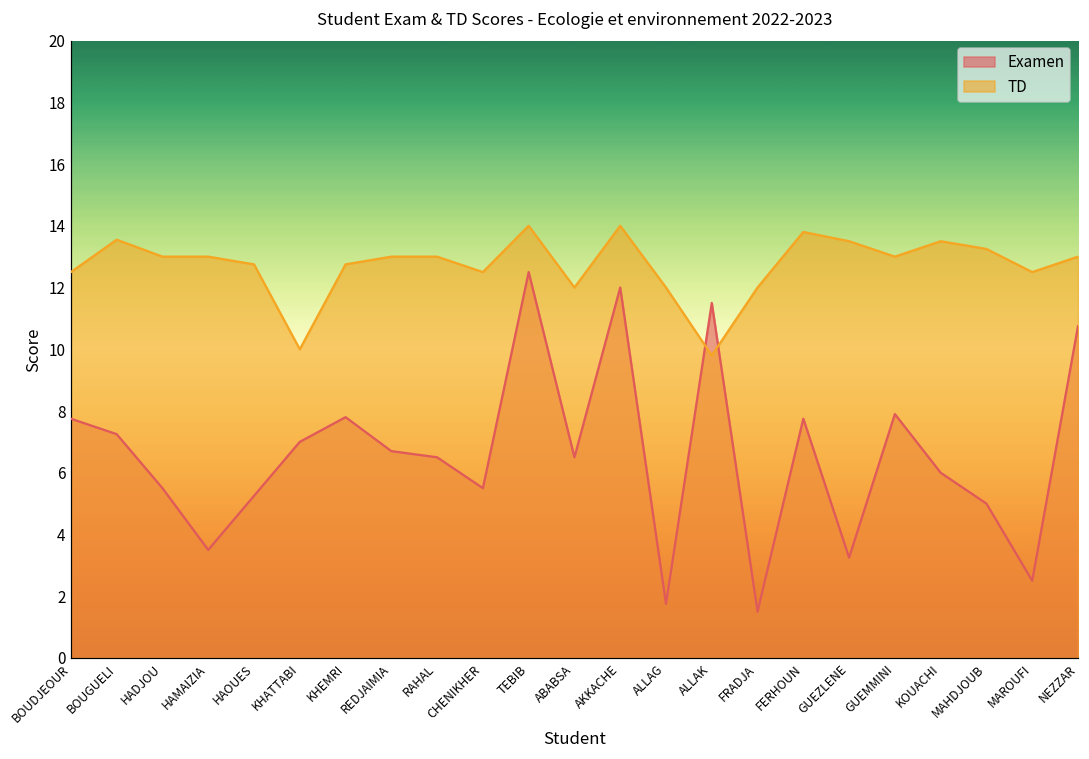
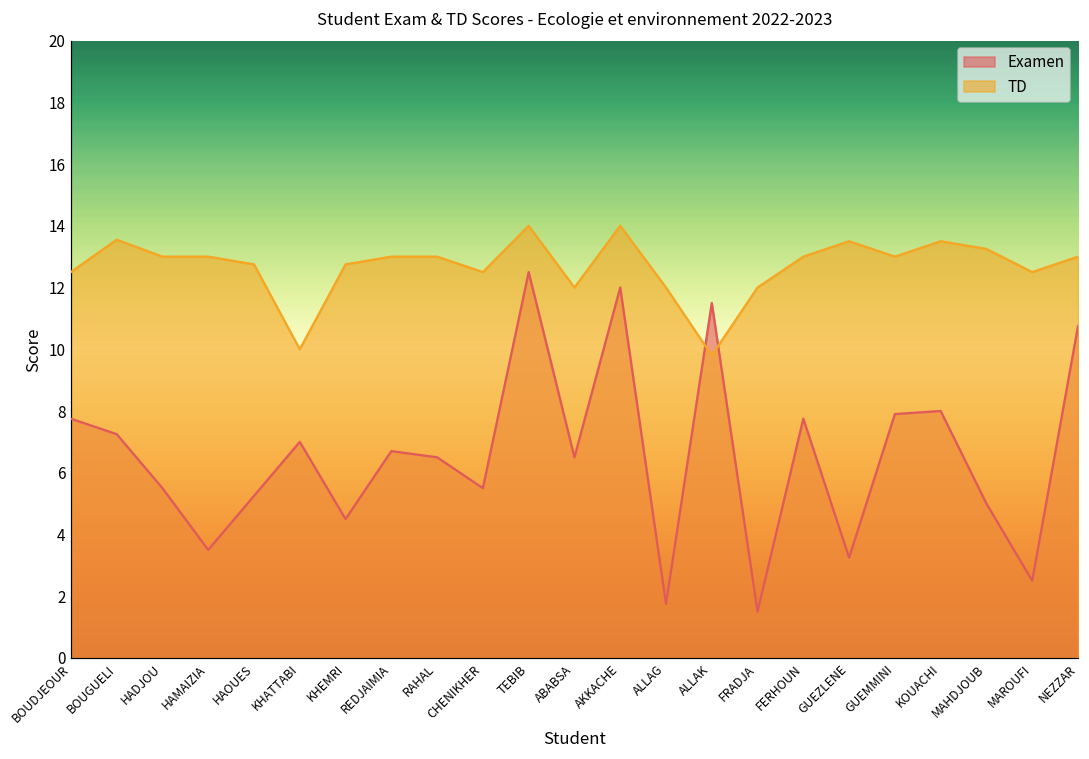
  {
    "Examen": {
      "BOUDJEOUR": 7.8,
      "BOUGUELI": 7.3,
      "HADJOU": 5.5,
      "HAMAIZIA": 3.5,
      "HAOUES": 5.3,
      "KHATTABI": 7.0,
-     "KHEMRI": 7.8,
+     "KHEMRI": 4.5,
      "REDJAIMIA": 6.7,
      "RAHAL": 6.5,
      "CHENIKHER": 5.5,
      "TEBIB": 12.5,
      "ABABSA": 6.5,
      "AKKACHE": 12.0,
      "ALLAG": 1.8,
      "ALLAK": 11.5,
      "FRADJA": 1.5,
      "FERHOUN": 7.8,
      "GUEZLENE": 3.3,
      "GUEMMINI": 7.9,
-     "KOUACHI": 6,
+     "KOUACHI": 8,
      "MAHDJOUB": 5.0,
      "MAROUFI": 2.5,
      "NEZZAR": 10.8
    },
    "TD": {
      "BOUDJEOUR": 12.5,
      "BOUGUELI": 13.6,
      "HADJOU": 13.0,
      "HAMAIZIA": 13.0,
      "HAOUES": 12.8,
      "KHATTABI": 10.0,
      "KHEMRI": 12.8,
      "REDJAIMIA": 13.0,
      "RAHAL": 13.0,
      "CHENIKHER": 12.5,
      "TEBIB": 14.0,
      "ABABSA": 12.0,
      "AKKACHE": 14.0,
      "ALLAG": 12.0,
      "ALLAK": 9.8,
      "FRADJA": 12.0,
-     "FERHOUN": 13.8,
+     "FERHOUN": 13.0,
      "GUEZLENE": 13.5,
      "GUEMMINI": 13.0,
      "KOUACHI": 13.5,
      "MAHDJOUB": 13.3,
      "MAROUFI": 12.5,
      "NEZZAR": 13.0
    }
  }
